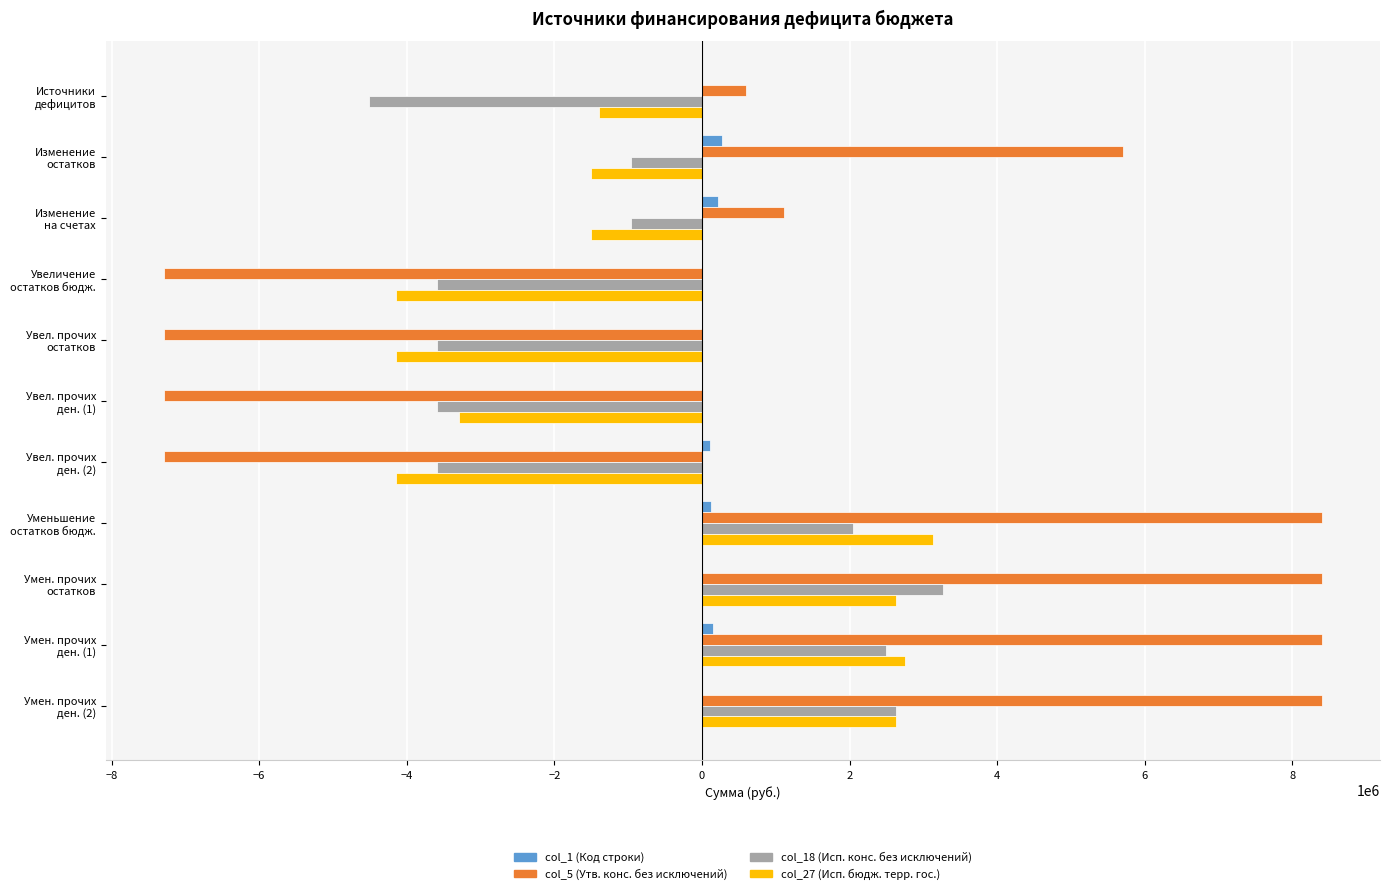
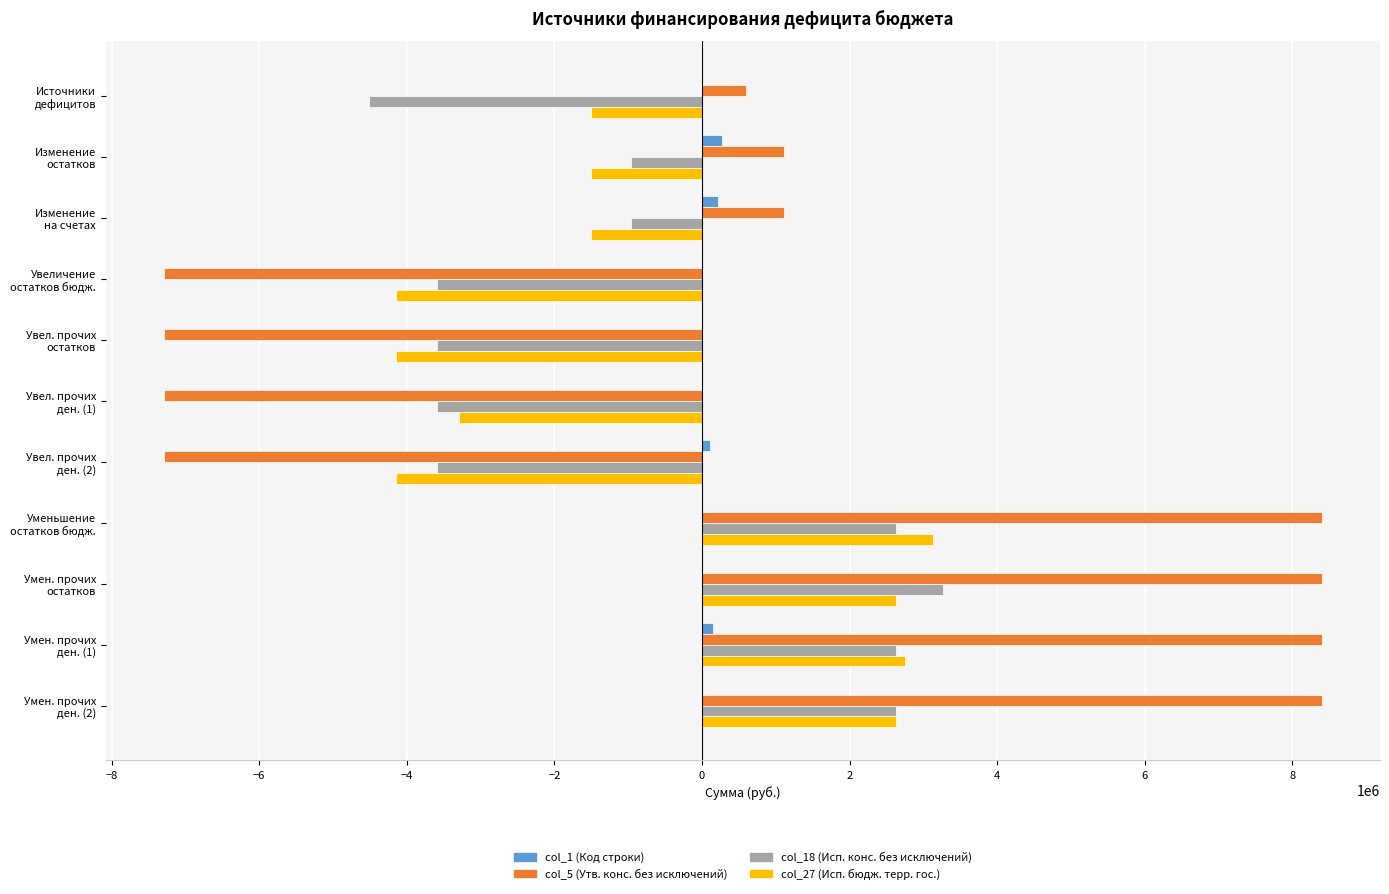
  {
    "col_1 (Код строки)": {
      "Изменение остатков": 300000,
      "Изменение на счетах": 200000,
      "Увел. прочих ден. (2)": 100000,
-     "Уменьшение остатков бюдж.": 100000,
+     "Уменьшение остатков бюдж.": 0,
      "Умен. прочих ден. (1)": 200000
    },
    "col_5 (Утв. конс. без исключений)": {
      "Источники дефицитов": 600000,
-     "Изменение остатков": 5700000,
+     "Изменение остатков": 1100000,
      "Изменение на счетах": 1100000,
      "Увеличение остатков бюдж.": -7300000,
      "Увел. прочих остатков": -7300000,
      "Увел. прочих ден. (1)": -7300000,
      "Увел. прочих ден. (2)": -7300000,
      "Уменьшение остатков бюдж.": 8400000,
      "Умен. прочих остатков": 8400000,
      "Умен. прочих ден. (1)": 8400000,
      "Умен. прочих ден. (2)": 8400000
    },
    "col_18 (Исп. конс. без исключений)": {
      "Источники дефицитов": -4500000,
      "Изменение остатков": -1000000,
      "Изменение на счетах": -1000000,
      "Увеличение остатков бюдж.": -3600000,
      "Увел. прочих остатков": -3600000,
      "Увел. прочих ден. (1)": -3600000,
      "Увел. прочих ден. (2)": -3600000,
-     "Уменьшение остатков бюдж.": 2100000,
+     "Уменьшение остатков бюдж.": 2600000,
      "Умен. прочих остатков": 3300000,
-     "Умен. прочих ден. (1)": 2500000,
+     "Умен. прочих ден. (1)": 2600000,
      "Умен. прочих ден. (2)": 2600000
    },
    "col_27 (Исп. бюдж. терр. гос.)": {
-     "Источники дефицитов": -1400000,
+     "Источники дефицитов": -1500000,
      "Изменение остатков": -1500000,
      "Изменение на счетах": -1500000,
      "Увеличение остатков бюдж.": -4100000,
      "Увел. прочих остатков": -4100000,
      "Увел. прочих ден. (1)": -3300000,
      "Увел. прочих ден. (2)": -4100000,
      "Уменьшение остатков бюдж.": 3100000,
      "Умен. прочих остатков": 2600000,
      "Умен. прочих ден. (1)": 2800000,
      "Умен. прочих ден. (2)": 2600000
    }
  }
